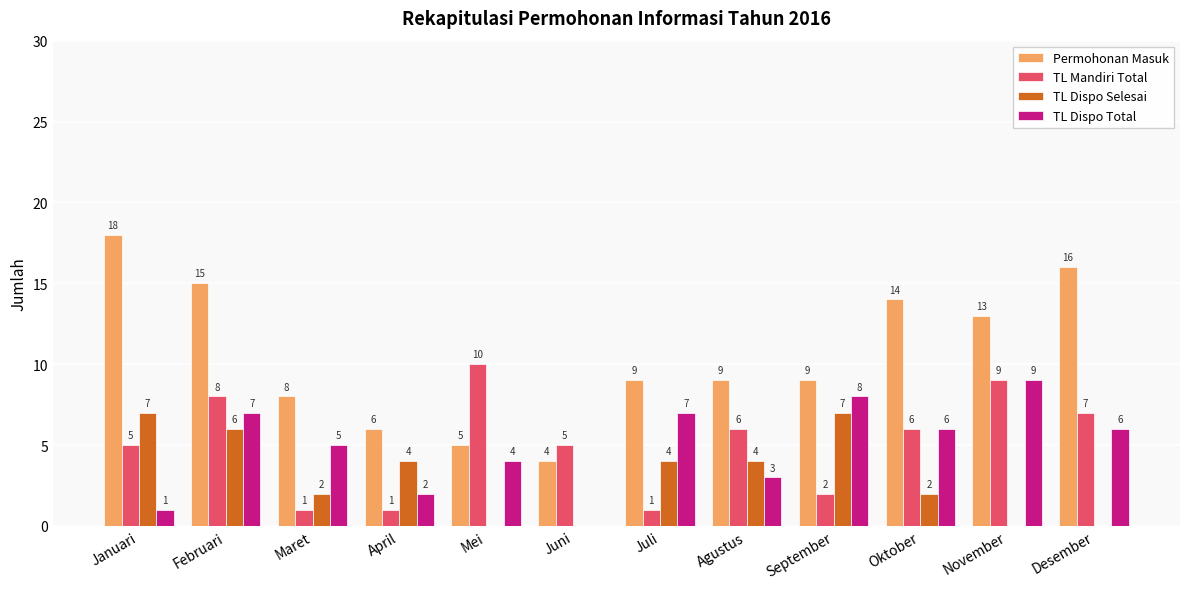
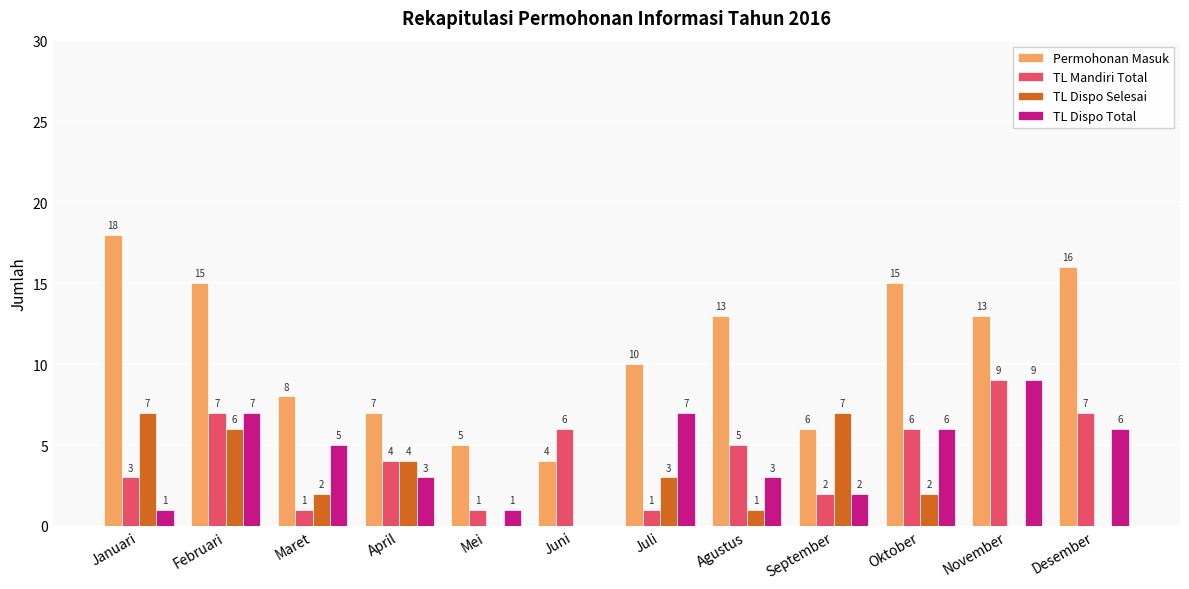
  {
    "Permohonan Masuk": {
      "Januari": 18,
      "Februari": 15,
      "Maret": 8,
-     "April": 6,
+     "April": 7,
      "Mei": 5,
      "Juni": 4,
-     "Juli": 9,
-     "Agustus": 9,
-     "September": 9,
-     "Oktober": 14,
+     "Juli": 10,
+     "Agustus": 13,
+     "September": 6,
+     "Oktober": 15,
      "November": 13,
      "Desember": 16
    },
    "TL Mandiri Total": {
-     "Januari": 5,
-     "Februari": 8,
+     "Januari": 3,
+     "Februari": 7,
      "Maret": 1,
-     "April": 1,
-     "Mei": 10,
-     "Juni": 5,
+     "April": 4,
+     "Mei": 1,
+     "Juni": 6,
      "Juli": 1,
-     "Agustus": 6,
+     "Agustus": 5,
      "September": 2,
      "Oktober": 6,
      "November": 9,
      "Desember": 7
    },
    "TL Dispo Selesai": {
      "Januari": 7,
      "Februari": 6,
      "Maret": 2,
      "April": 4,
-     "Juli": 4,
-     "Agustus": 4,
+     "Juli": 3,
+     "Agustus": 1,
      "September": 7,
      "Oktober": 2
    },
    "TL Dispo Total": {
      "Januari": 1,
      "Februari": 7,
      "Maret": 5,
-     "April": 2,
-     "Mei": 4,
+     "April": 3,
+     "Mei": 1,
      "Juli": 7,
      "Agustus": 3,
-     "September": 8,
+     "September": 2,
      "Oktober": 6,
      "November": 9,
      "Desember": 6
    }
  }
